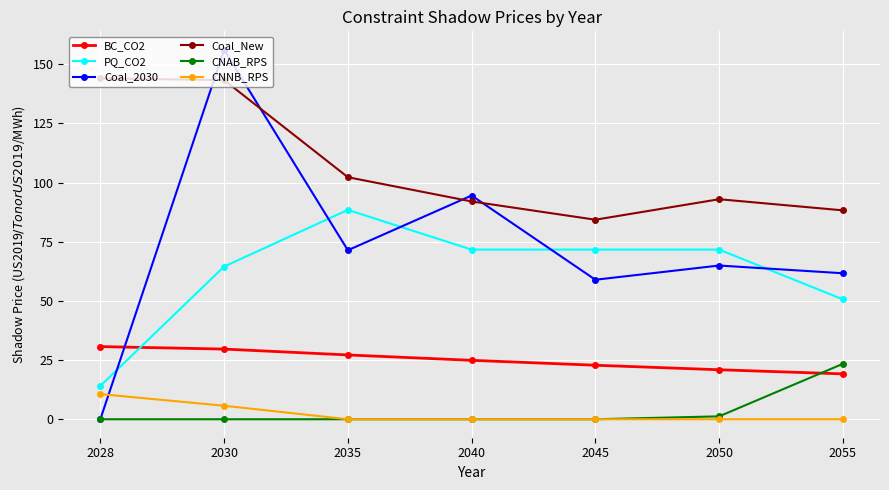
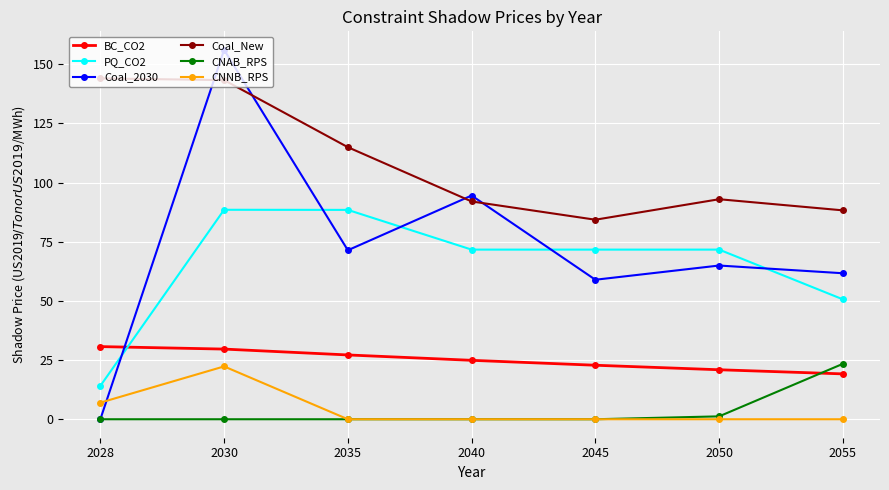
  {
    "BC_CO2": {
      "2028": 31,
      "2030": 30,
      "2035": 27,
      "2040": 25,
      "2045": 23,
      "2050": 21,
      "2055": 19
    },
    "PQ_CO2": {
      "2028": 14,
-     "2030": 65,
+     "2030": 89,
      "2035": 88,
      "2040": 72,
      "2045": 72,
      "2050": 72,
      "2055": 51
    },
    "Coal_2030": {
      "2035": 71,
      "2040": 95,
      "2045": 59,
      "2050": 65,
      "2055": 62
    },
    "Coal_New": {
-     "2035": 102,
+     "2035": 115,
      "2040": 92,
      "2045": 84,
      "2050": 93,
      "2055": 88
    },
    "CNAB_RPS": {
      "2030": 0,
      "2050": 1,
      "2055": 23
    },
    "CNNB_RPS": {
-     "2028": 11,
-     "2030": 6,
+     "2028": 7,
+     "2030": 22,
      "2050": 0,
      "2055": 0
    }
  }
